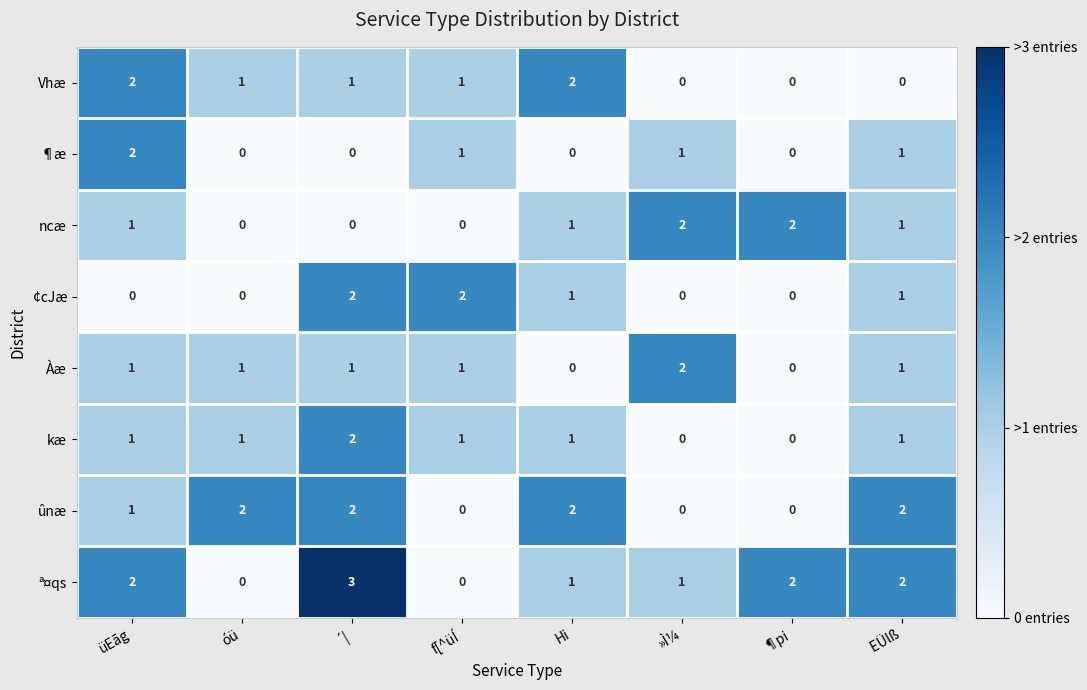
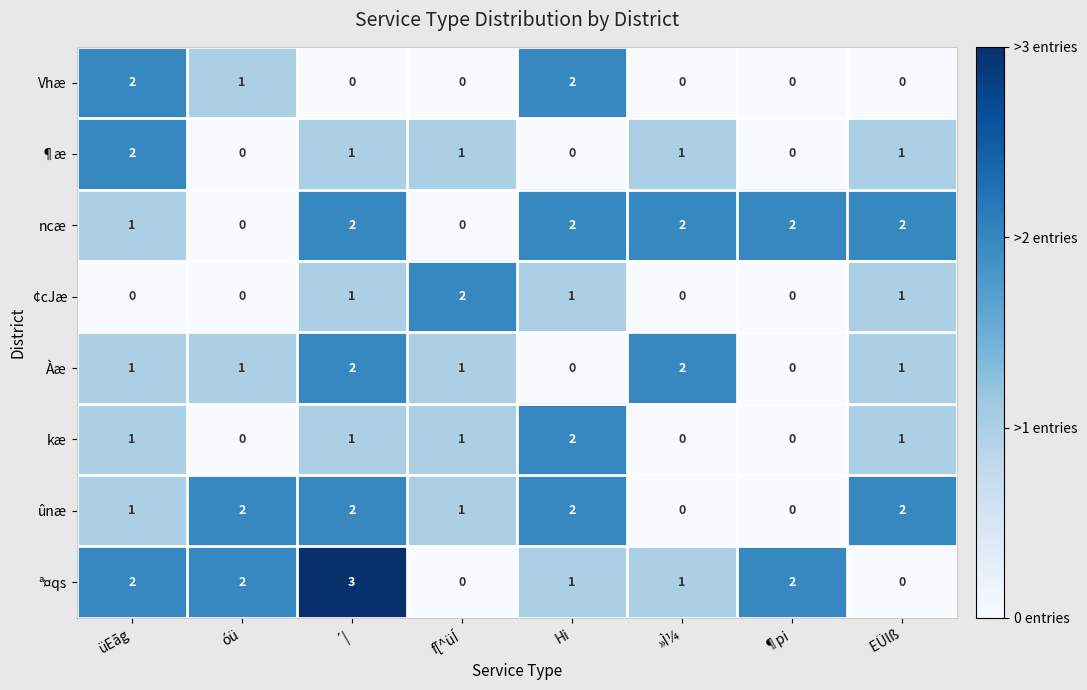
  {
    "Vhæ": {
      "üEãg": 2,
      "óü": 1,
-     "´|": 1,
-     "f[^üÍ": 1,
+     "´|": 0,
+     "f[^üÍ": 0,
      "Hi": 2,
      "»Ì¼": 0,
      "¶pi": 0,
      "EÜlß": 0
    },
    "¶æ": {
      "üEãg": 2,
      "óü": 0,
-     "´|": 0,
+     "´|": 1,
      "f[^üÍ": 1,
      "Hi": 0,
      "»Ì¼": 1,
      "¶pi": 0,
      "EÜlß": 1
    },
    "ncæ": {
      "üEãg": 1,
      "óü": 0,
-     "´|": 0,
+     "´|": 2,
      "f[^üÍ": 0,
-     "Hi": 1,
+     "Hi": 2,
      "»Ì¼": 2,
      "¶pi": 2,
-     "EÜlß": 1
+     "EÜlß": 2
    },
    "¢cJæ": {
      "üEãg": 0,
      "óü": 0,
-     "´|": 2,
+     "´|": 1,
      "f[^üÍ": 2,
      "Hi": 1,
      "»Ì¼": 0,
      "¶pi": 0,
      "EÜlß": 1
    },
    "Àæ": {
      "üEãg": 1,
      "óü": 1,
-     "´|": 1,
+     "´|": 2,
      "f[^üÍ": 1,
      "Hi": 0,
      "»Ì¼": 2,
      "¶pi": 0,
      "EÜlß": 1
    },
    "kæ": {
      "üEãg": 1,
-     "óü": 1,
-     "´|": 2,
+     "óü": 0,
+     "´|": 1,
      "f[^üÍ": 1,
-     "Hi": 1,
+     "Hi": 2,
      "»Ì¼": 0,
      "¶pi": 0,
      "EÜlß": 1
    },
    "ûnæ": {
      "üEãg": 1,
      "óü": 2,
      "´|": 2,
-     "f[^üÍ": 0,
+     "f[^üÍ": 1,
      "Hi": 2,
      "»Ì¼": 0,
      "¶pi": 0,
      "EÜlß": 2
    },
    "ª¤qs": {
      "üEãg": 2,
-     "óü": 0,
+     "óü": 2,
      "´|": 3,
      "f[^üÍ": 0,
      "Hi": 1,
      "»Ì¼": 1,
      "¶pi": 2,
-     "EÜlß": 2
+     "EÜlß": 0
    }
  }
